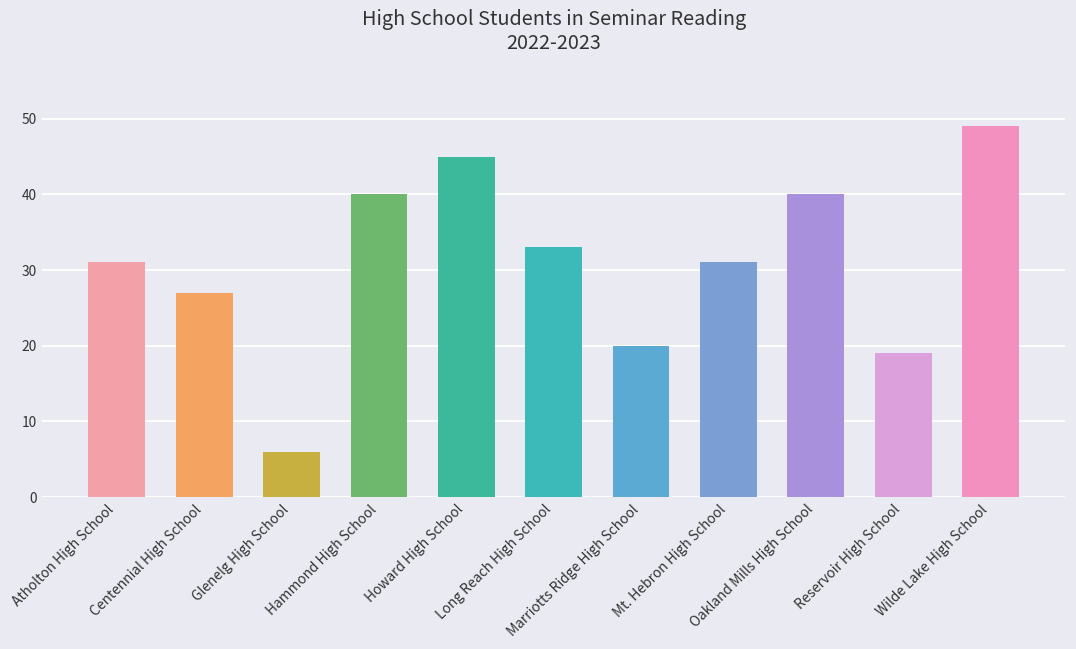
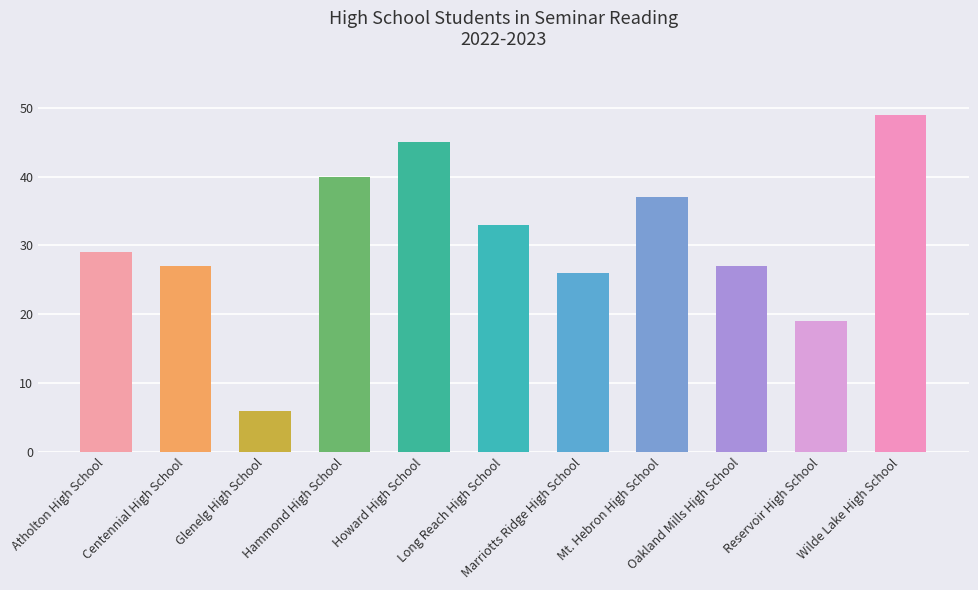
  {
-   "Atholton High School": 31,
+   "Atholton High School": 29,
    "Centennial High School": 27,
    "Glenelg High School": 6,
    "Hammond High School": 40,
    "Howard High School": 45,
    "Long Reach High School": 33,
-   "Marriotts Ridge High School": 20,
-   "Mt. Hebron High School": 31,
-   "Oakland Mills High School": 40,
+   "Marriotts Ridge High School": 26,
+   "Mt. Hebron High School": 37,
+   "Oakland Mills High School": 27,
    "Reservoir High School": 19,
    "Wilde Lake High School": 49
  }
